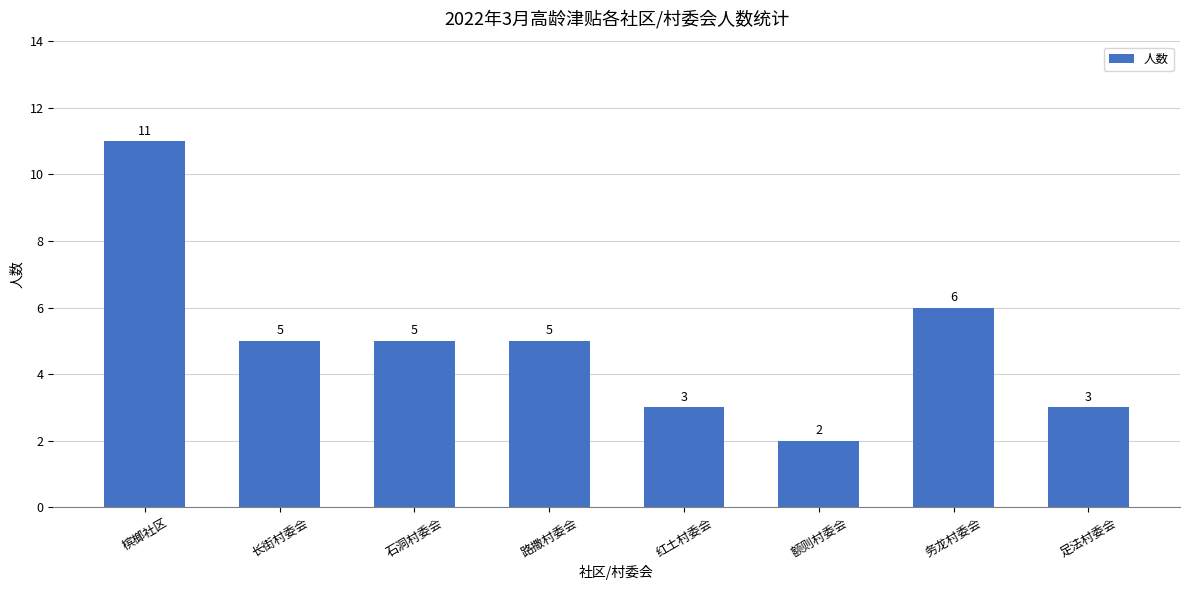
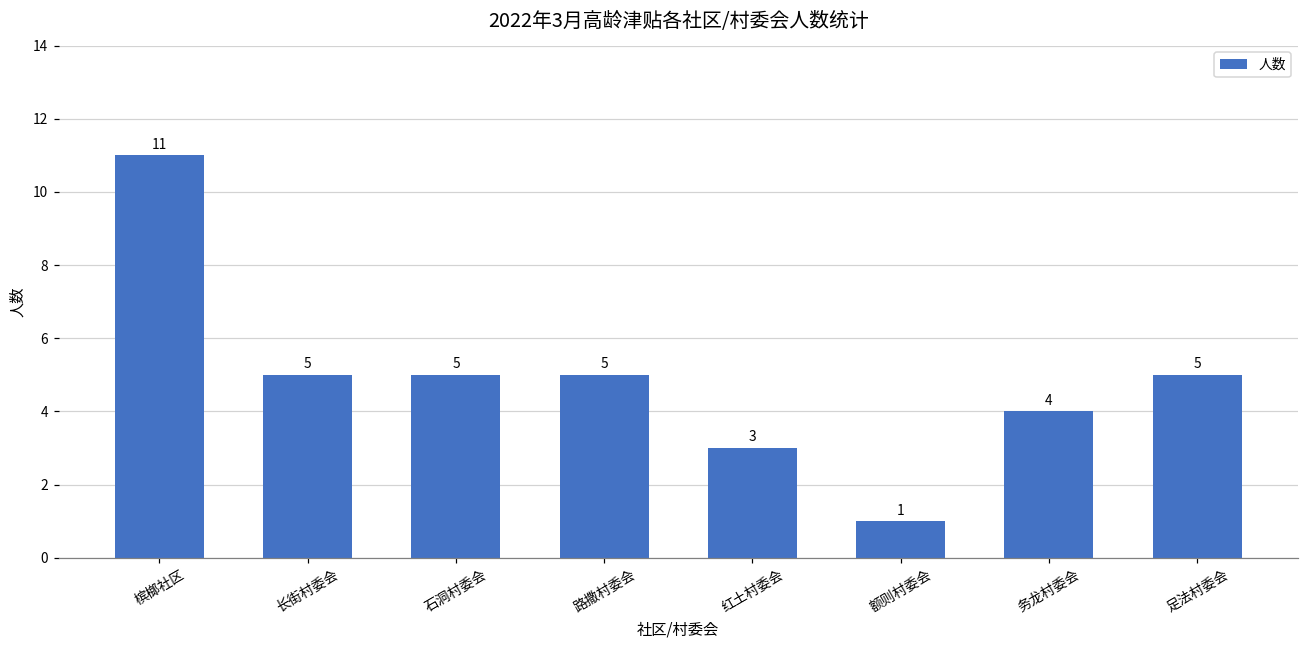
  {
    "槟榔社区": 11,
    "长街村委会": 5,
    "石洞村委会": 5,
    "路撒村委会": 5,
    "红土村委会": 3,
-   "额则村委会": 2,
-   "务龙村委会": 6,
-   "足法村委会": 3
+   "额则村委会": 1,
+   "务龙村委会": 4,
+   "足法村委会": 5
  }
